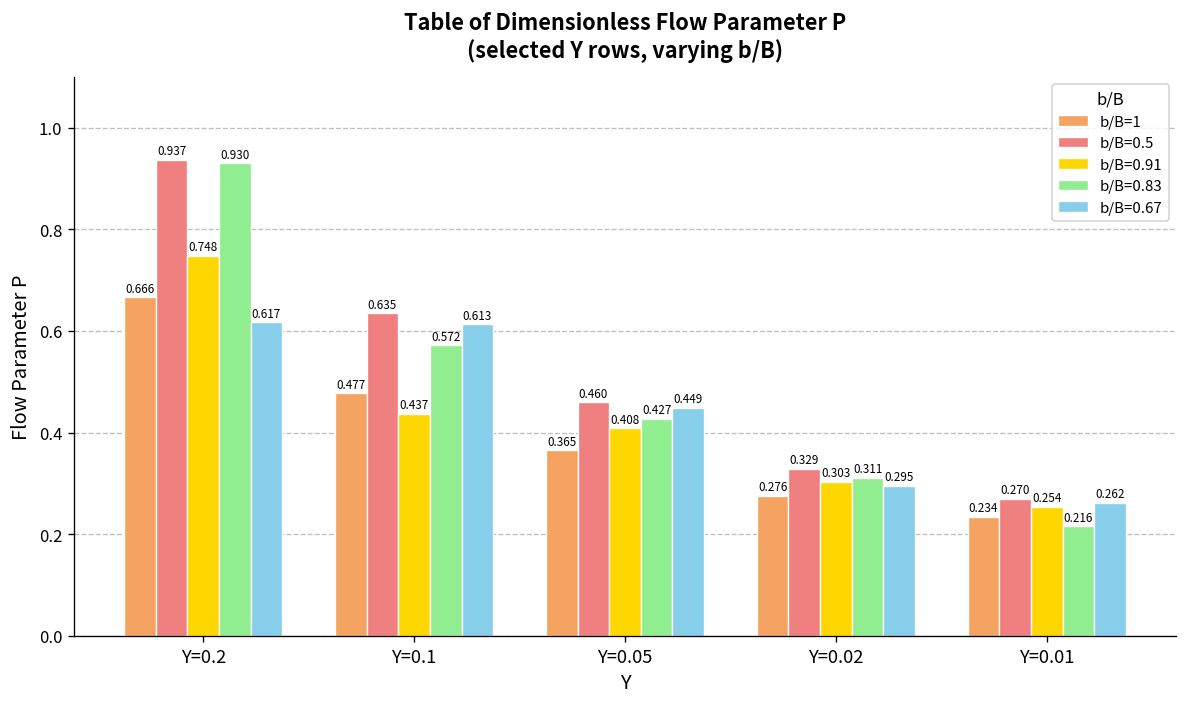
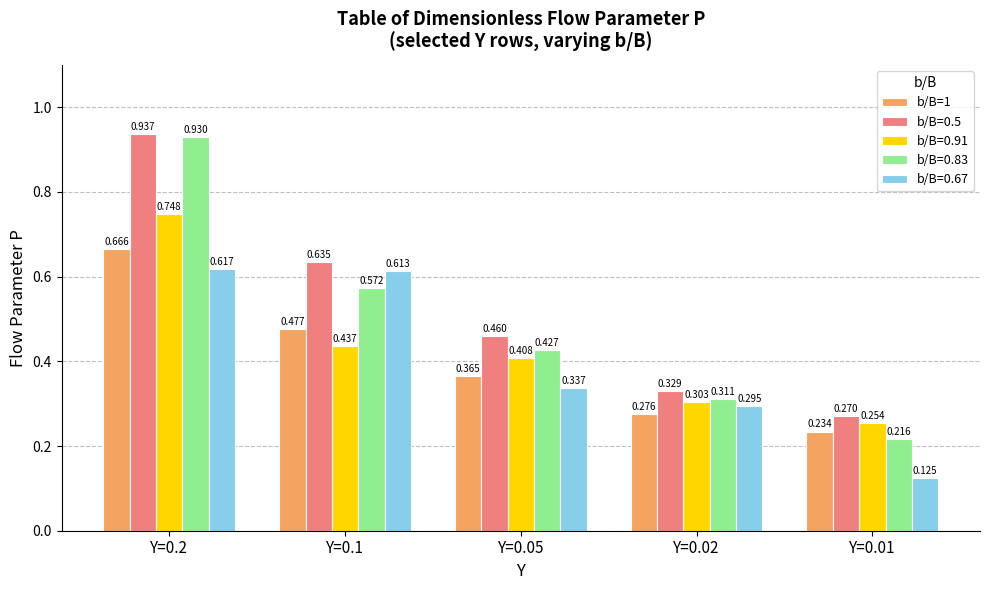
  {
    "b/B=0.91": {
      "Y=0.2": 0.748,
      "Y=0.1": 0.437,
      "Y=0.05": 0.408,
      "Y=0.02": 0.303,
      "Y=0.01": 0.254
    },
    "b/B=0.83": {
      "Y=0.2": 0.930,
      "Y=0.1": 0.572,
      "Y=0.05": 0.427,
      "Y=0.02": 0.311,
      "Y=0.01": 0.216
    },
    "b/B=0.67": {
      "Y=0.2": 0.617,
      "Y=0.1": 0.613,
-     "Y=0.05": 0.449,
+     "Y=0.05": 0.337,
      "Y=0.02": 0.295,
-     "Y=0.01": 0.262
+     "Y=0.01": 0.125
    }
  }
